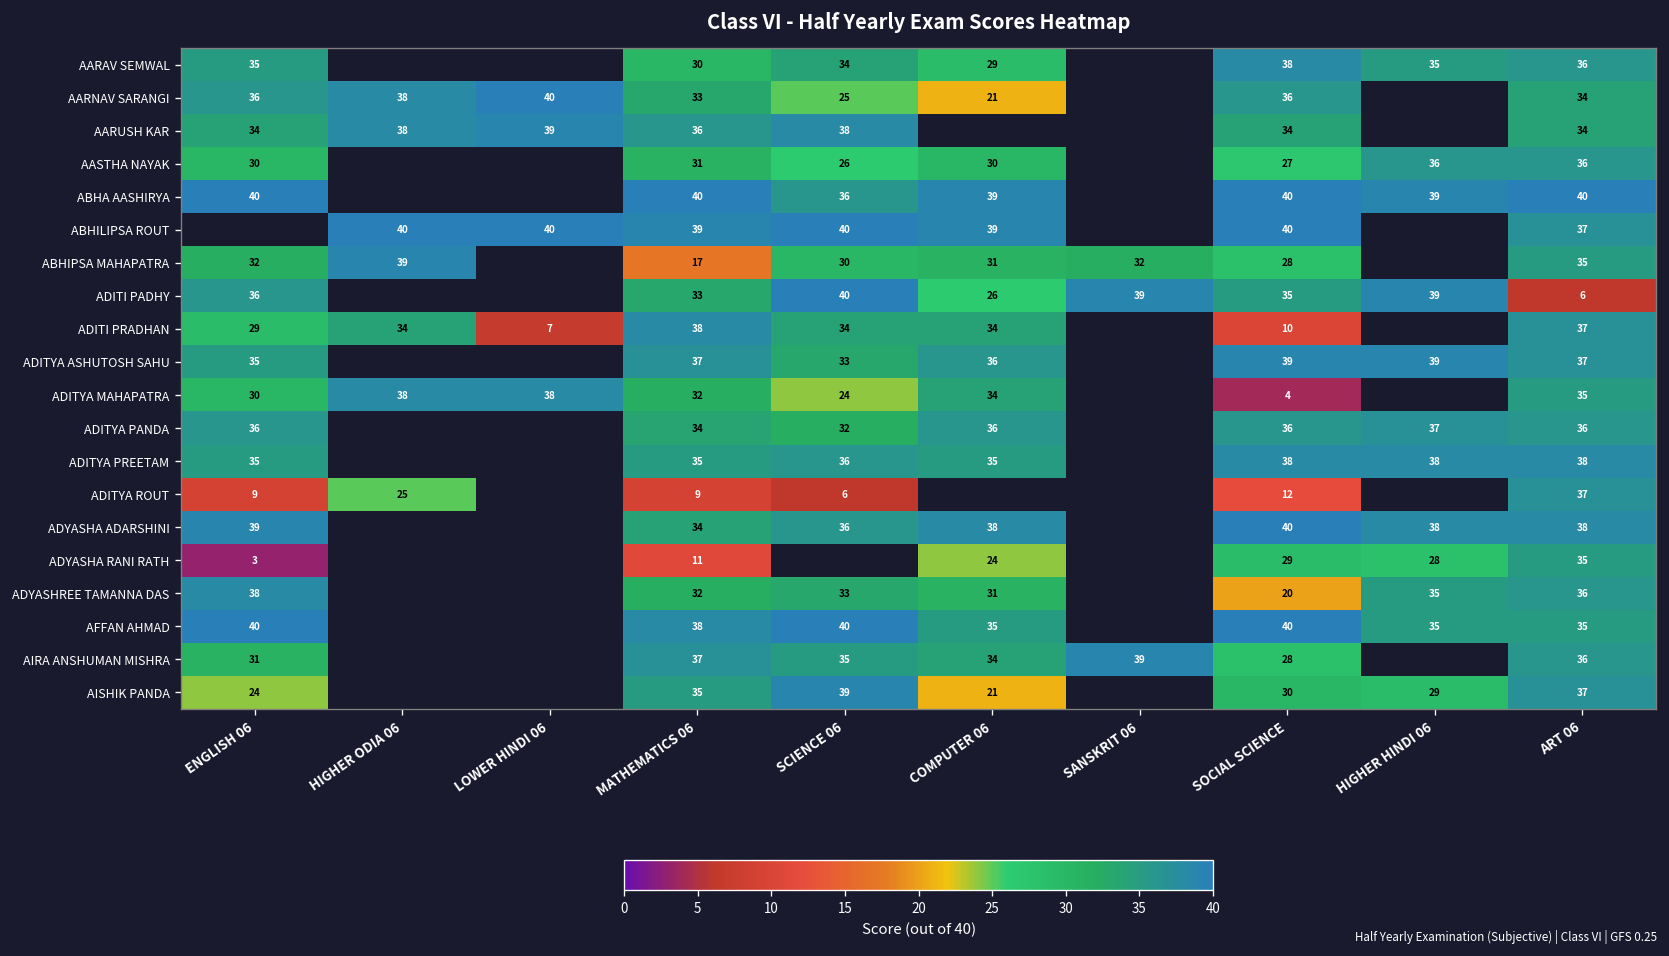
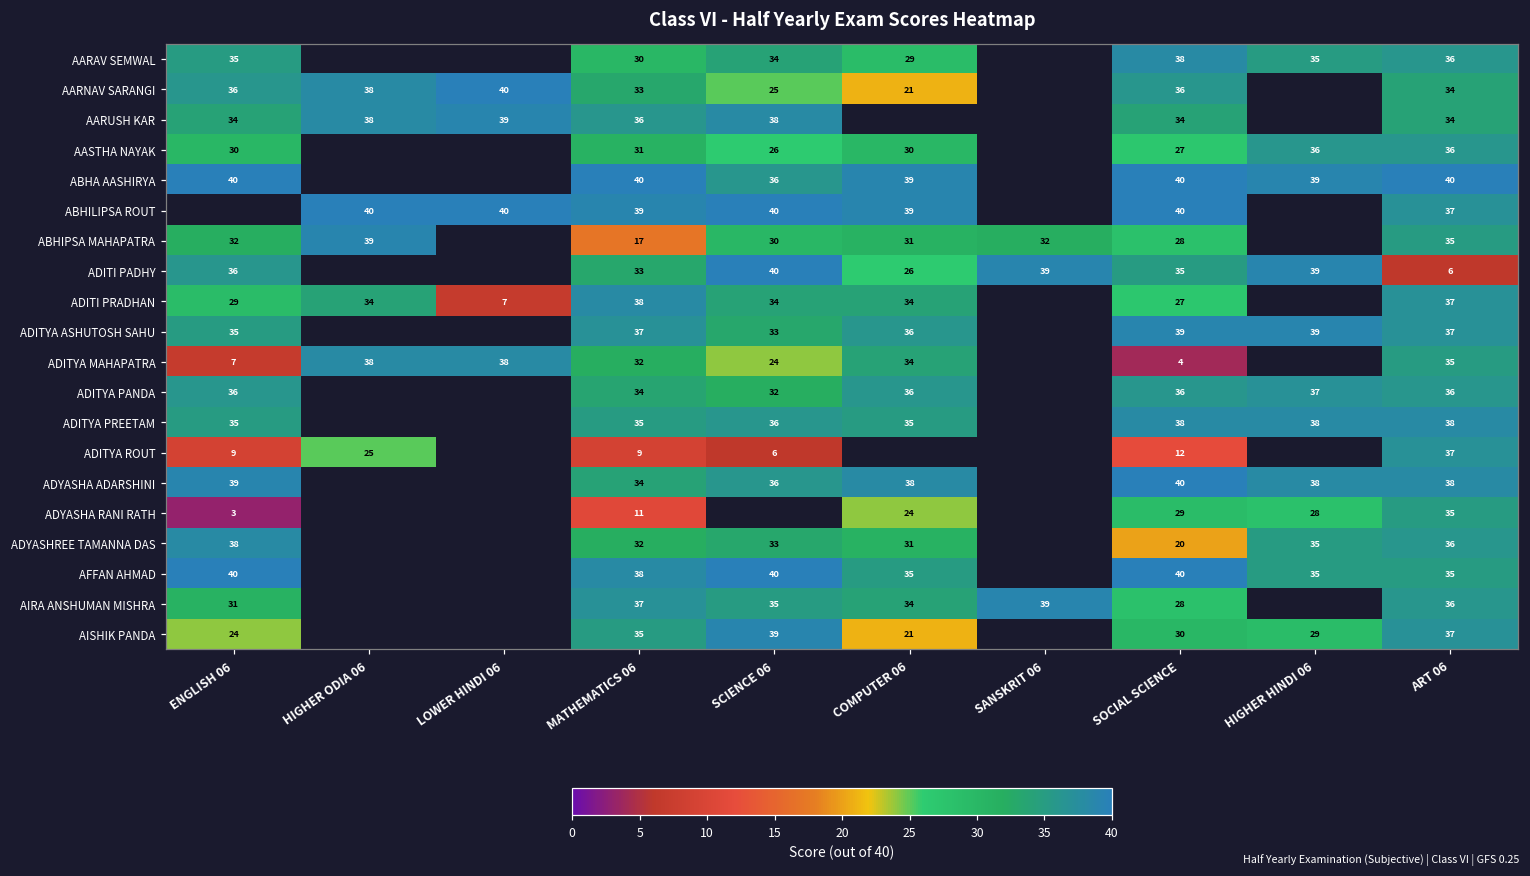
  {
    "AARAV SEMWAL": {
      "ENGLISH 06": 35,
      "MATHEMATICS 06": 30,
      "SCIENCE 06": 34,
      "COMPUTER 06": 29,
      "SOCIAL SCIENCE": 38,
      "HIGHER HINDI 06": 35,
      "ART 06": 36
    },
    "AARNAV SARANGI": {
      "ENGLISH 06": 36,
      "HIGHER ODIA 06": 38,
      "LOWER HINDI 06": 40,
      "MATHEMATICS 06": 33,
      "SCIENCE 06": 25,
      "COMPUTER 06": 21,
      "SOCIAL SCIENCE": 36,
      "ART 06": 34
    },
    "AARUSH KAR": {
      "ENGLISH 06": 34,
      "HIGHER ODIA 06": 38,
      "LOWER HINDI 06": 39,
      "MATHEMATICS 06": 36,
      "SCIENCE 06": 38,
      "SOCIAL SCIENCE": 34,
      "ART 06": 34
    },
    "AASTHA NAYAK": {
      "ENGLISH 06": 30,
      "MATHEMATICS 06": 31,
      "SCIENCE 06": 26,
      "COMPUTER 06": 30,
      "SOCIAL SCIENCE": 27,
      "HIGHER HINDI 06": 36,
      "ART 06": 36
    },
    "ABHA AASHIRYA": {
      "ENGLISH 06": 40,
      "MATHEMATICS 06": 40,
      "SCIENCE 06": 36,
      "COMPUTER 06": 39,
      "SOCIAL SCIENCE": 40,
      "HIGHER HINDI 06": 39,
      "ART 06": 40
    },
    "ABHILIPSA ROUT": {
      "HIGHER ODIA 06": 40,
      "LOWER HINDI 06": 40,
      "MATHEMATICS 06": 39,
      "SCIENCE 06": 40,
      "COMPUTER 06": 39,
      "SOCIAL SCIENCE": 40,
      "ART 06": 37
    },
    "ABHIPSA MAHAPATRA": {
      "ENGLISH 06": 32,
      "HIGHER ODIA 06": 39,
      "MATHEMATICS 06": 17,
      "SCIENCE 06": 30,
      "COMPUTER 06": 31,
      "SANSKRIT 06": 32,
      "SOCIAL SCIENCE": 28,
      "ART 06": 35
    },
    "ADITI PADHY": {
      "ENGLISH 06": 36,
      "MATHEMATICS 06": 33,
      "SCIENCE 06": 40,
      "COMPUTER 06": 26,
      "SANSKRIT 06": 39,
      "SOCIAL SCIENCE": 35,
      "HIGHER HINDI 06": 39,
      "ART 06": 6
    },
    "ADITI PRADHAN": {
      "ENGLISH 06": 29,
      "HIGHER ODIA 06": 34,
      "LOWER HINDI 06": 7,
      "MATHEMATICS 06": 38,
      "SCIENCE 06": 34,
      "COMPUTER 06": 34,
-     "SOCIAL SCIENCE": 10,
+     "SOCIAL SCIENCE": 27,
      "ART 06": 37
    },
    "ADITYA ASHUTOSH SAHU": {
      "ENGLISH 06": 35,
      "MATHEMATICS 06": 37,
      "SCIENCE 06": 33,
      "COMPUTER 06": 36,
      "SOCIAL SCIENCE": 39,
      "HIGHER HINDI 06": 39,
      "ART 06": 37
    },
    "ADITYA MAHAPATRA": {
-     "ENGLISH 06": 30,
+     "ENGLISH 06": 7,
      "HIGHER ODIA 06": 38,
      "LOWER HINDI 06": 38,
      "MATHEMATICS 06": 32,
      "SCIENCE 06": 24,
      "COMPUTER 06": 34,
      "SOCIAL SCIENCE": 4,
      "ART 06": 35
    },
    "ADITYA PANDA": {
      "ENGLISH 06": 36,
      "MATHEMATICS 06": 34,
      "SCIENCE 06": 32,
      "COMPUTER 06": 36,
      "SOCIAL SCIENCE": 36,
      "HIGHER HINDI 06": 37,
      "ART 06": 36
    },
    "ADITYA PREETAM": {
      "ENGLISH 06": 35,
      "MATHEMATICS 06": 35,
      "SCIENCE 06": 36,
      "COMPUTER 06": 35,
      "SOCIAL SCIENCE": 38,
      "HIGHER HINDI 06": 38,
      "ART 06": 38
    },
    "ADITYA ROUT": {
      "ENGLISH 06": 9,
      "HIGHER ODIA 06": 25,
      "MATHEMATICS 06": 9,
      "SCIENCE 06": 6,
      "SOCIAL SCIENCE": 12,
      "ART 06": 37
    },
    "ADYASHA ADARSHINI": {
      "ENGLISH 06": 39,
      "MATHEMATICS 06": 34,
      "SCIENCE 06": 36,
      "COMPUTER 06": 38,
      "SOCIAL SCIENCE": 40,
      "HIGHER HINDI 06": 38,
      "ART 06": 38
    },
    "ADYASHA RANI RATH": {
      "ENGLISH 06": 3,
      "MATHEMATICS 06": 11,
      "COMPUTER 06": 24,
      "SOCIAL SCIENCE": 29,
      "HIGHER HINDI 06": 28,
      "ART 06": 35
    },
    "ADYASHREE TAMANNA DAS": {
      "ENGLISH 06": 38,
      "MATHEMATICS 06": 32,
      "SCIENCE 06": 33,
      "COMPUTER 06": 31,
      "SOCIAL SCIENCE": 20,
      "HIGHER HINDI 06": 35,
      "ART 06": 36
    },
    "AFFAN AHMAD": {
      "ENGLISH 06": 40,
      "MATHEMATICS 06": 38,
      "SCIENCE 06": 40,
      "COMPUTER 06": 35,
      "SOCIAL SCIENCE": 40,
      "HIGHER HINDI 06": 35,
      "ART 06": 35
    },
    "AIRA ANSHUMAN MISHRA": {
      "ENGLISH 06": 31,
      "MATHEMATICS 06": 37,
      "SCIENCE 06": 35,
      "COMPUTER 06": 34,
      "SANSKRIT 06": 39,
      "SOCIAL SCIENCE": 28,
      "ART 06": 36
    },
    "AISHIK PANDA": {
      "ENGLISH 06": 24,
      "MATHEMATICS 06": 35,
      "SCIENCE 06": 39,
      "COMPUTER 06": 21,
      "SOCIAL SCIENCE": 30,
      "HIGHER HINDI 06": 29,
      "ART 06": 37
    }
  }
